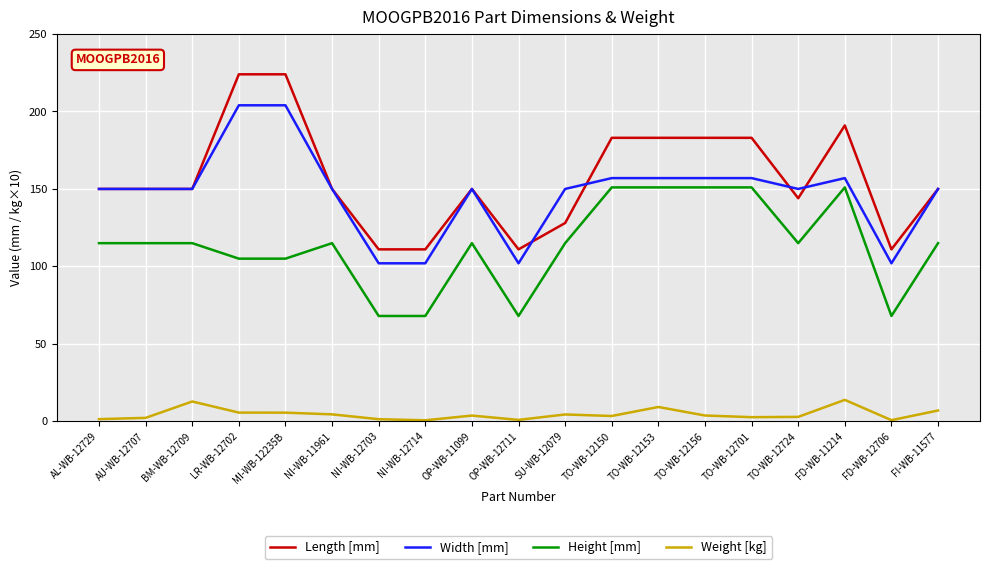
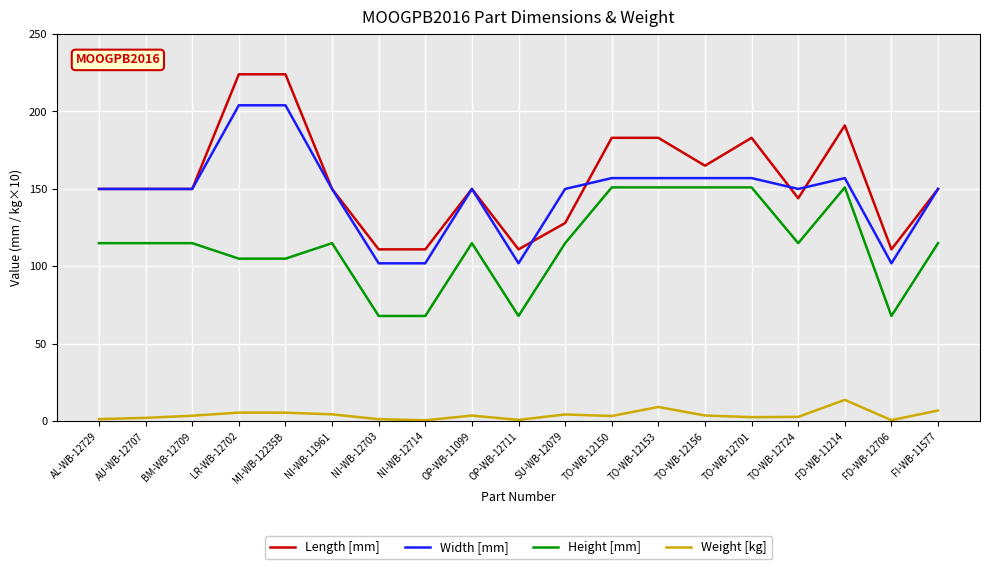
  {
    "Length [mm]": {
      "LR-WB-12702": 224,
      "MI-WB-12235B": 224,
      "NI-WB-12703": 111,
      "NI-WB-12714": 111,
      "OP-WB-12711": 111,
      "SU-WB-12079": 128,
      "TO-WB-12150": 183,
      "TO-WB-12153": 183,
-     "TO-WB-12156": 183,
+     "TO-WB-12156": 165,
      "TO-WB-12701": 183,
      "TO-WB-12724": 144,
      "FD-WB-11214": 191,
      "FD-WB-12706": 111
    },
    "Width [mm]": {
      "LR-WB-12702": 204,
      "MI-WB-12235B": 204,
      "NI-WB-12703": 102,
      "NI-WB-12714": 102,
      "OP-WB-12711": 102,
      "SU-WB-12079": 150,
      "TO-WB-12150": 157,
      "TO-WB-12153": 157,
      "TO-WB-12156": 157,
      "TO-WB-12701": 157,
      "TO-WB-12724": 150,
      "FD-WB-11214": 157,
      "FD-WB-12706": 102
    },
    "Height [mm]": {
      "AL-WB-12729": 115,
      "AU-WB-12707": 115,
      "BM-WB-12709": 115,
      "LR-WB-12702": 105,
      "MI-WB-12235B": 105,
      "NI-WB-11961": 115,
      "NI-WB-12703": 68,
      "NI-WB-12714": 68,
      "OP-WB-11099": 115,
      "OP-WB-12711": 68,
      "SU-WB-12079": 115,
      "TO-WB-12150": 151,
      "TO-WB-12153": 151,
      "TO-WB-12156": 151,
      "TO-WB-12701": 151,
      "TO-WB-12724": 115,
      "FD-WB-11214": 151,
      "FD-WB-12706": 68,
      "FI-WB-11577": 115
    },
    "Weight [kg]": {
      "AL-WB-12729": 1,
      "AU-WB-12707": 2,
-     "BM-WB-12709": 13,
+     "BM-WB-12709": 4,
      "LR-WB-12702": 6,
      "MI-WB-12235B": 6,
      "NI-WB-11961": 4,
      "NI-WB-12703": 1,
      "NI-WB-12714": 1,
      "OP-WB-11099": 4,
      "OP-WB-12711": 1,
      "SU-WB-12079": 4,
      "TO-WB-12150": 3,
      "TO-WB-12153": 9,
      "TO-WB-12156": 4,
      "TO-WB-12701": 3,
      "TO-WB-12724": 3,
      "FD-WB-11214": 14,
      "FD-WB-12706": 1,
      "FI-WB-11577": 7
    }
  }
